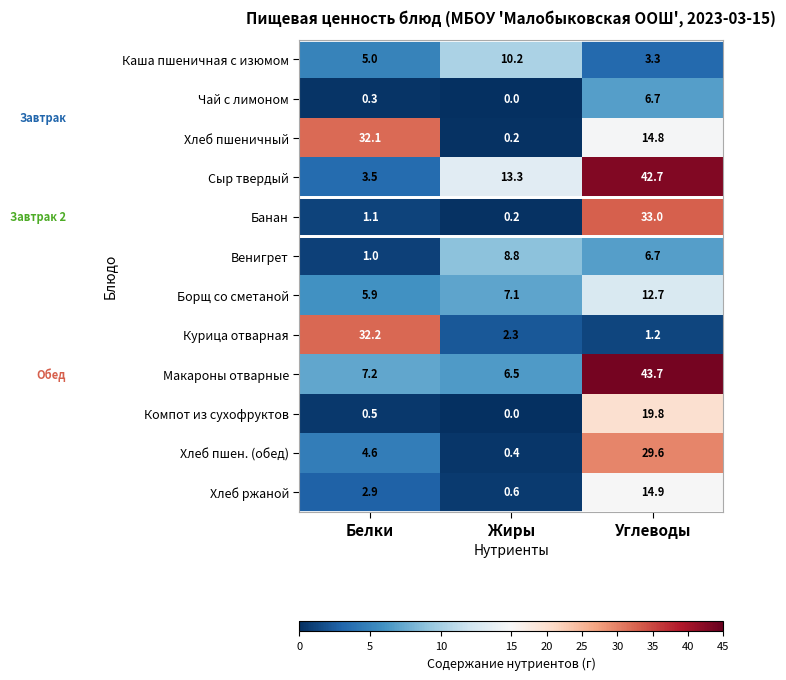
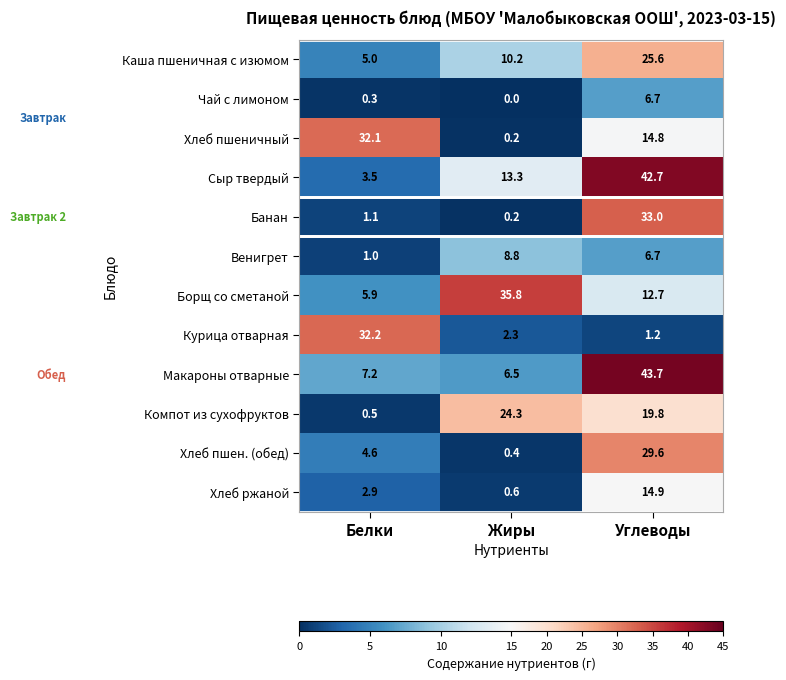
  {
    "Каша пшеничная с изюмом": {
      "Белки": 5.0,
      "Жиры": 10.2,
-     "Углеводы": 3.3
+     "Углеводы": 25.6
    },
    "Чай с лимоном": {
      "Белки": 0.3,
      "Жиры": 0.0,
      "Углеводы": 6.7
    },
    "Хлеб пшеничный": {
      "Белки": 32.1,
      "Жиры": 0.2,
      "Углеводы": 14.8
    },
    "Сыр твердый": {
      "Белки": 3.5,
      "Жиры": 13.3,
      "Углеводы": 42.7
    },
    "Банан": {
      "Белки": 1.1,
      "Жиры": 0.2,
      "Углеводы": 33.0
    },
    "Венигрет": {
      "Белки": 1.0,
      "Жиры": 8.8,
      "Углеводы": 6.7
    },
    "Борщ со сметаной": {
      "Белки": 5.9,
-     "Жиры": 7.1,
+     "Жиры": 35.8,
      "Углеводы": 12.7
    },
    "Курица отварная": {
      "Белки": 32.2,
      "Жиры": 2.3,
      "Углеводы": 1.2
    },
    "Макароны отварные": {
      "Белки": 7.2,
      "Жиры": 6.5,
      "Углеводы": 43.7
    },
    "Компот из сухофруктов": {
      "Белки": 0.5,
-     "Жиры": 0.0,
+     "Жиры": 24.3,
      "Углеводы": 19.8
    },
    "Хлеб пшен. (обед)": {
      "Белки": 4.6,
      "Жиры": 0.4,
      "Углеводы": 29.6
    },
    "Хлеб ржаной": {
      "Белки": 2.9,
      "Жиры": 0.6,
      "Углеводы": 14.9
    }
  }
